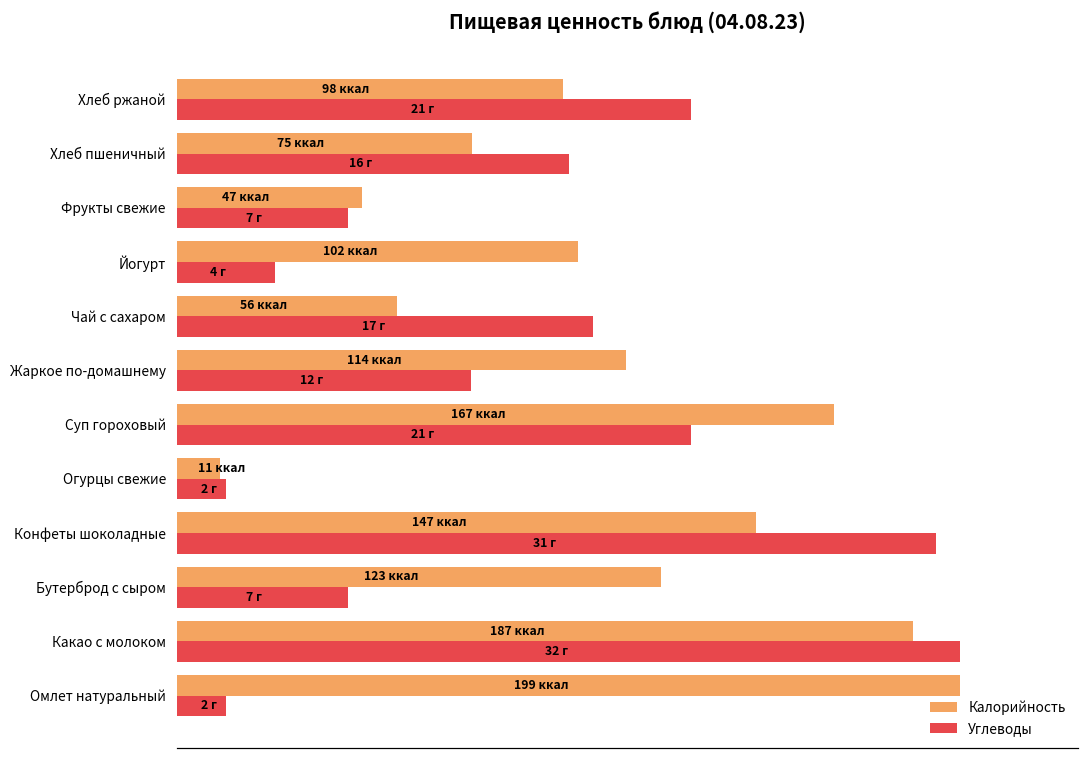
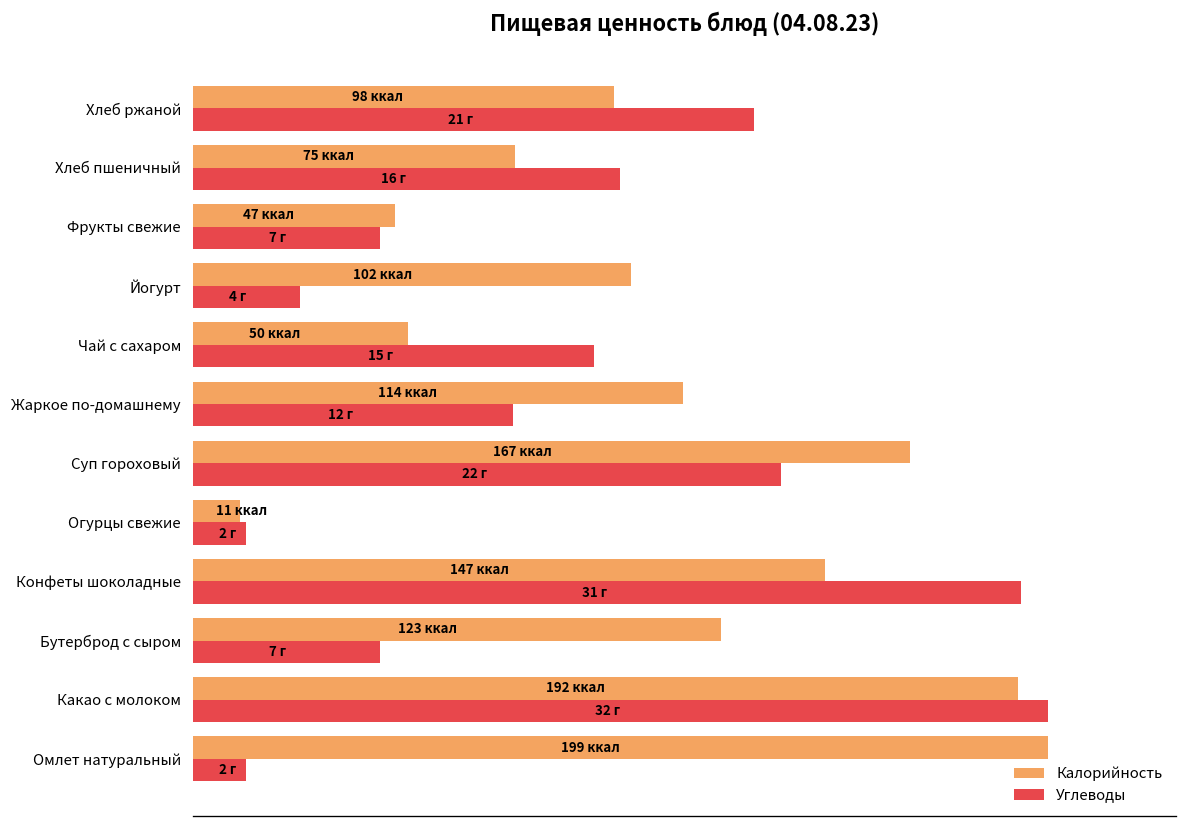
  {
    "Калорийность": {
-     "Чай с сахаром": 56,
-     "Какао с молоком": 187
+     "Чай с сахаром": 50,
+     "Какао с молоком": 192
    },
    "Углеводы": {
-     "Чай с сахаром": 17,
-     "Суп гороховый": 21
+     "Чай с сахаром": 15,
+     "Суп гороховый": 22
    }
  }
